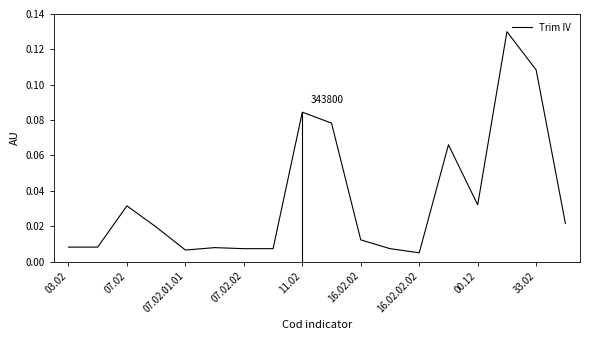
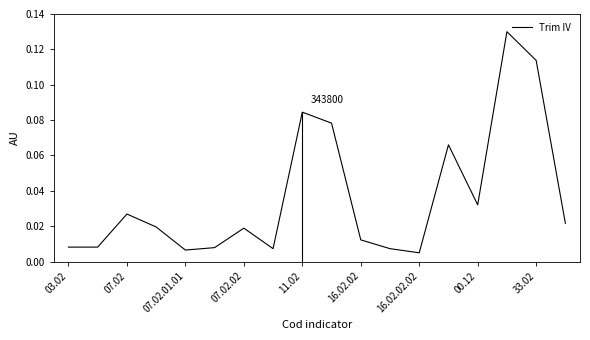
  {
    "03.02": 0.008,
-   "07.02": 0.032,
+   "07.02": 0.027,
    "07.02.01.01": 0.007,
-   "07.02.02": 0.007,
+   "07.02.02": 0.019,
    "16.02.02": 0.012,
    "16.02.02.02": 0.005,
    "00.12": 0.032,
-   "33.02": 0.108
+   "33.02": 0.114
  }
